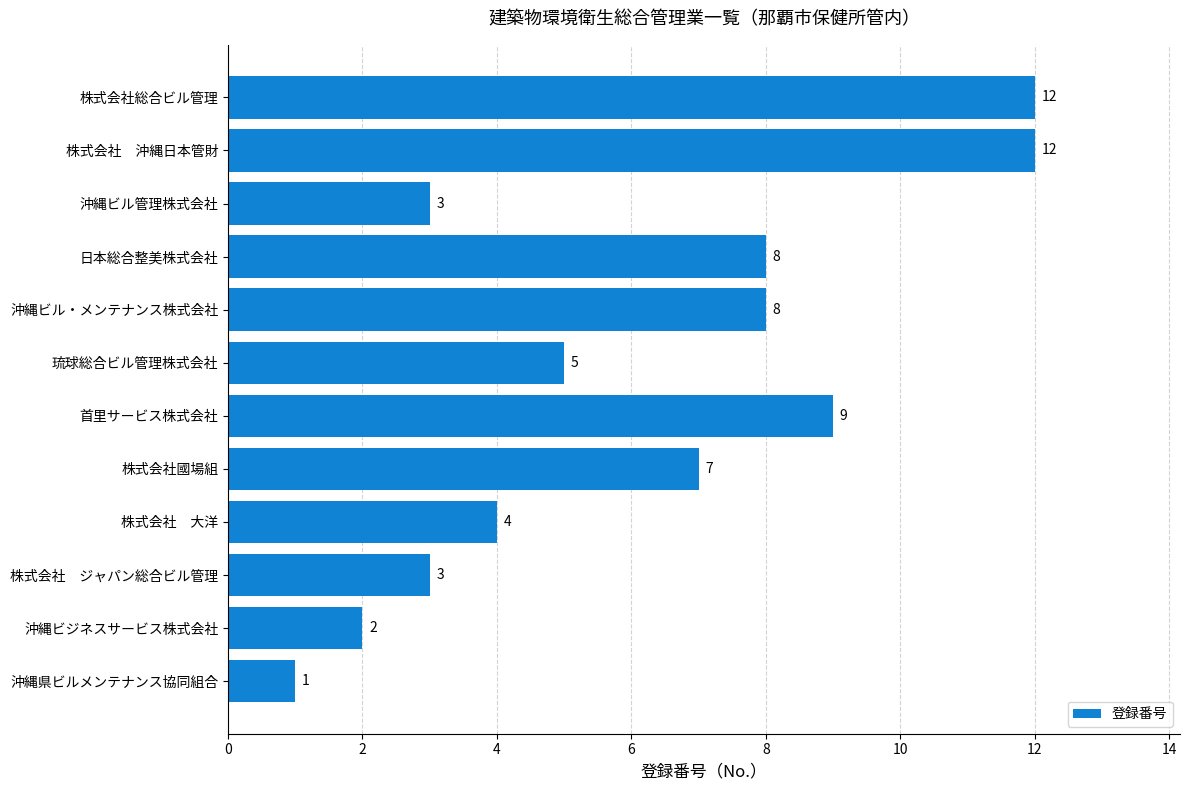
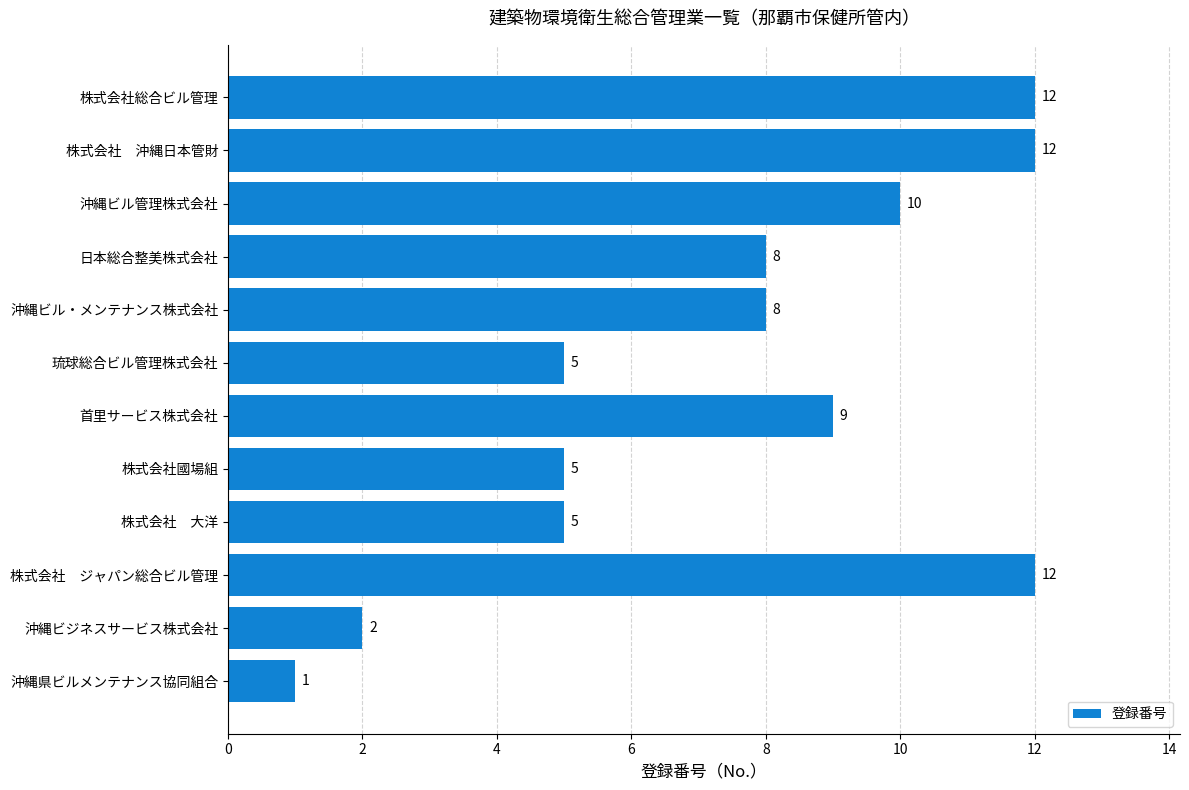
  {
    "株式会社総合ビル管理": 12,
    "株式会社 沖縄日本管財": 12,
-   "沖縄ビル管理株式会社": 3,
+   "沖縄ビル管理株式会社": 10,
    "日本総合整美株式会社": 8,
    "沖縄ビル・メンテナンス株式会社": 8,
    "琉球総合ビル管理株式会社": 5,
    "首里サービス株式会社": 9,
-   "株式会社國場組": 7,
-   "株式会社 大洋": 4,
-   "株式会社 ジャパン総合ビル管理": 3,
+   "株式会社國場組": 5,
+   "株式会社 大洋": 5,
+   "株式会社 ジャパン総合ビル管理": 12,
    "沖縄ビジネスサービス株式会社": 2,
    "沖縄県ビルメンテナンス協同組合": 1
  }
